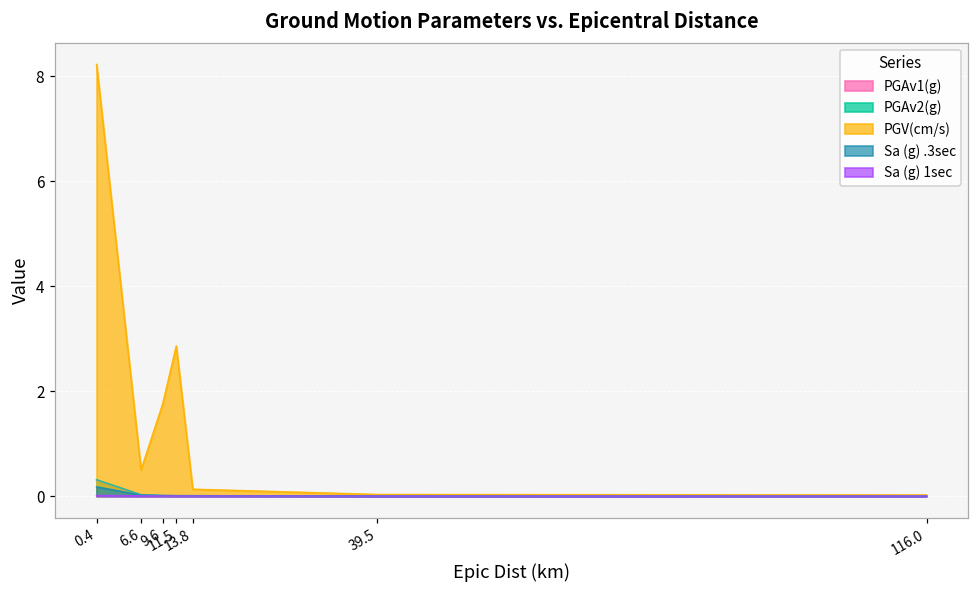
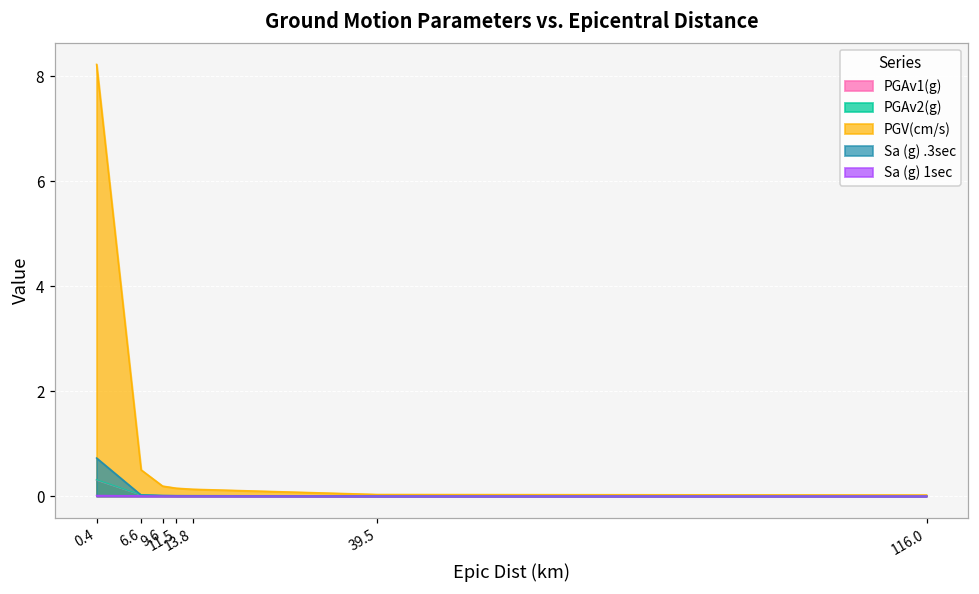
  {
    "PGAv2(g)": {
      "0.4": 0.3
    },
    "PGV(cm/s)": {
      "0.4": 8.2,
      "6.6": 0.5,
-     "9.6": 1.8,
-     "11.5": 2.9,
+     "9.6": 0.2,
+     "11.5": 0.2,
      "13.8": 0.1
    },
    "Sa (g) .3sec": {
-     "0.4": 0.2
+     "0.4": 0.7
    },
    "Sa (g) 1sec": {
      "0.4": 0.0
    }
  }
